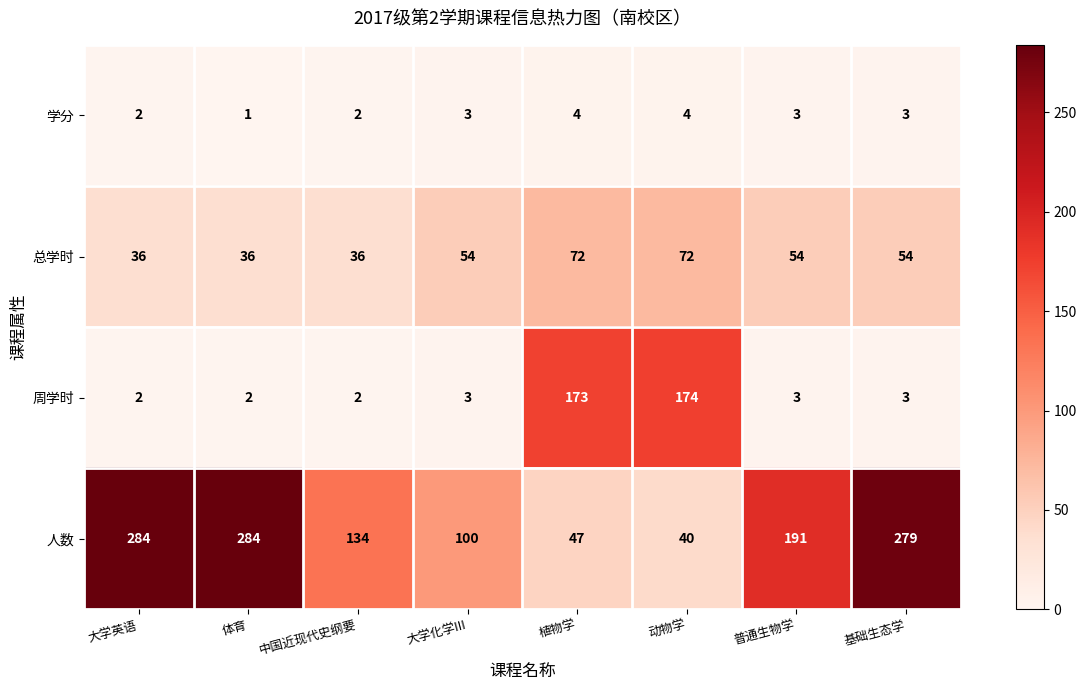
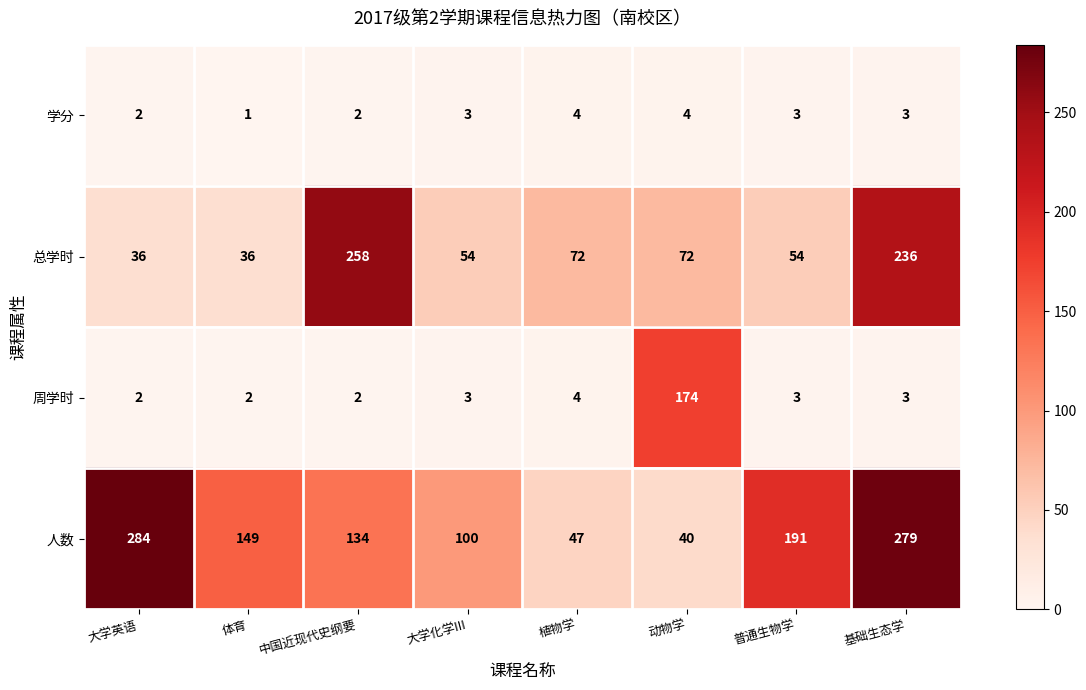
  {
    "学分": {
      "大学英语": 2,
      "体育": 1,
      "中国近现代史纲要": 2,
      "大学化学III": 3,
      "植物学": 4,
      "动物学": 4,
      "普通生物学": 3,
      "基础生态学": 3
    },
    "总学时": {
      "大学英语": 36,
      "体育": 36,
-     "中国近现代史纲要": 36,
+     "中国近现代史纲要": 258,
      "大学化学III": 54,
      "植物学": 72,
      "动物学": 72,
      "普通生物学": 54,
-     "基础生态学": 54
+     "基础生态学": 236
    },
    "周学时": {
      "大学英语": 2,
      "体育": 2,
      "中国近现代史纲要": 2,
      "大学化学III": 3,
-     "植物学": 173,
+     "植物学": 4,
      "动物学": 174,
      "普通生物学": 3,
      "基础生态学": 3
    },
    "人数": {
      "大学英语": 284,
-     "体育": 284,
+     "体育": 149,
      "中国近现代史纲要": 134,
      "大学化学III": 100,
      "植物学": 47,
      "动物学": 40,
      "普通生物学": 191,
      "基础生态学": 279
    }
  }
